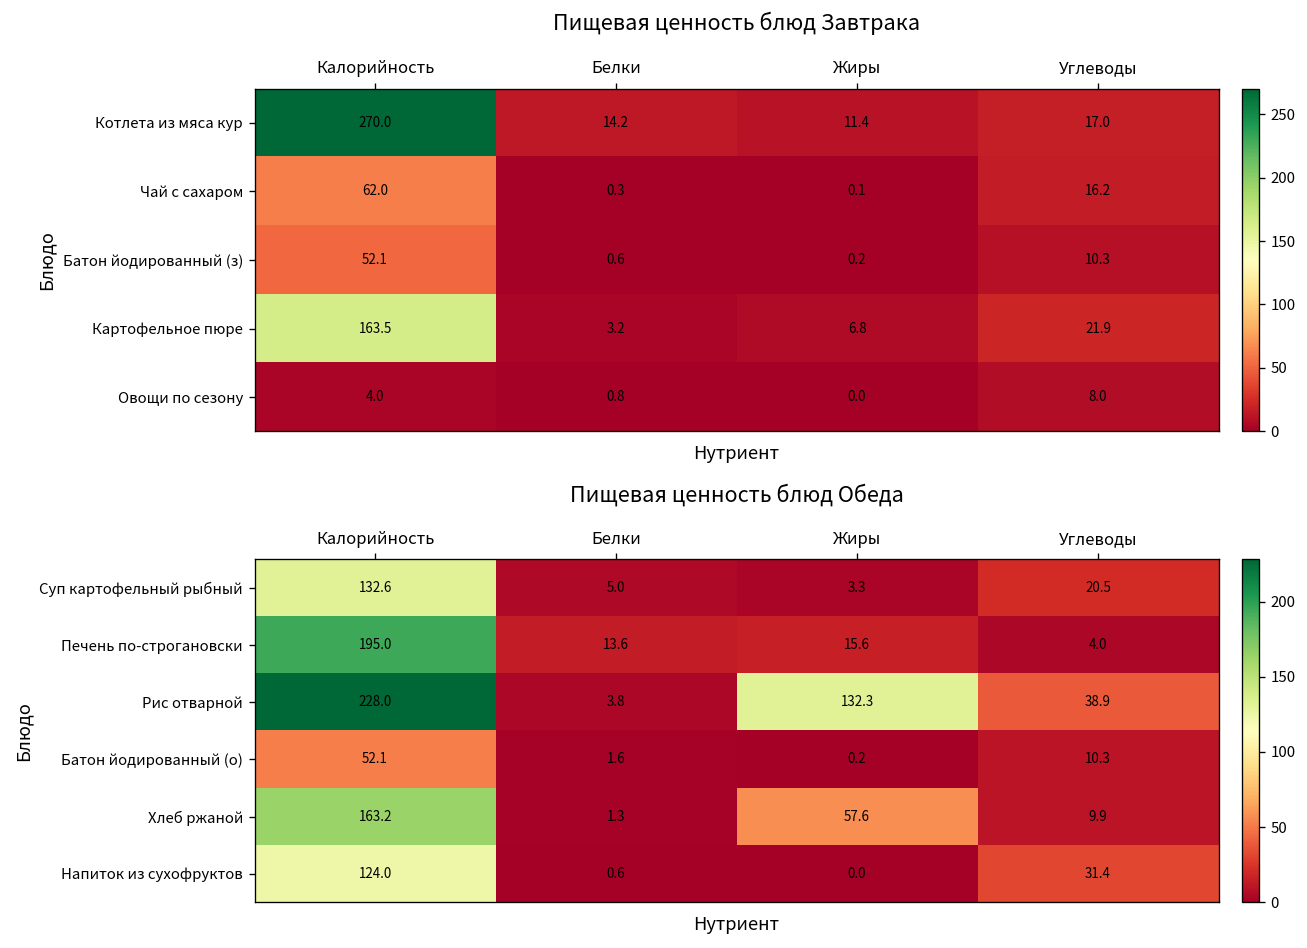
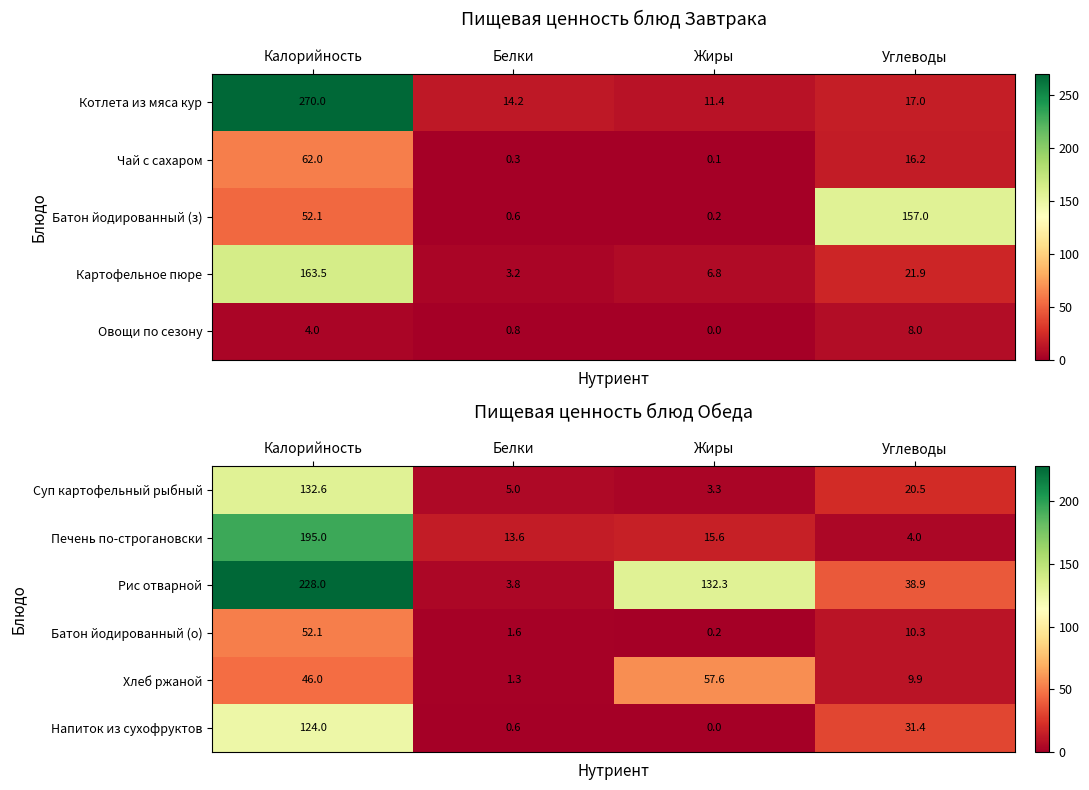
  {
    "Пищевая ценность блюд Завтрака": {
      "Котлета из мяса кур": {
        "Калорийность": 270.0,
        "Белки": 14.2,
        "Жиры": 11.4,
        "Углеводы": 17.0
      },
      "Чай с сахаром": {
        "Калорийность": 62.0,
        "Белки": 0.3,
        "Жиры": 0.1,
        "Углеводы": 16.2
      },
      "Батон йодированный (з)": {
        "Калорийность": 52.1,
        "Белки": 0.6,
        "Жиры": 0.2,
-       "Углеводы": 10.3
+       "Углеводы": 157.0
      },
      "Картофельное пюре": {
        "Калорийность": 163.5,
        "Белки": 3.2,
        "Жиры": 6.8,
        "Углеводы": 21.9
      },
      "Овощи по сезону": {
        "Калорийность": 4.0,
        "Белки": 0.8,
        "Жиры": 0.0,
        "Углеводы": 8.0
      }
    },
    "Пищевая ценность блюд Обеда": {
      "Суп картофельный рыбный": {
        "Калорийность": 132.6,
        "Белки": 5.0,
        "Жиры": 3.3,
        "Углеводы": 20.5
      },
      "Печень по-строгановски": {
        "Калорийность": 195.0,
        "Белки": 13.6,
        "Жиры": 15.6,
        "Углеводы": 4.0
      },
      "Рис отварной": {
        "Калорийность": 228.0,
        "Белки": 3.8,
        "Жиры": 132.3,
        "Углеводы": 38.9
      },
      "Батон йодированный (о)": {
        "Калорийность": 52.1,
        "Белки": 1.6,
        "Жиры": 0.2,
        "Углеводы": 10.3
      },
      "Хлеб ржаной": {
-       "Калорийность": 163.2,
+       "Калорийность": 46.0,
        "Белки": 1.3,
        "Жиры": 57.6,
        "Углеводы": 9.9
      },
      "Напиток из сухофруктов": {
        "Калорийность": 124.0,
        "Белки": 0.6,
        "Жиры": 0.0,
        "Углеводы": 31.4
      }
    }
  }
